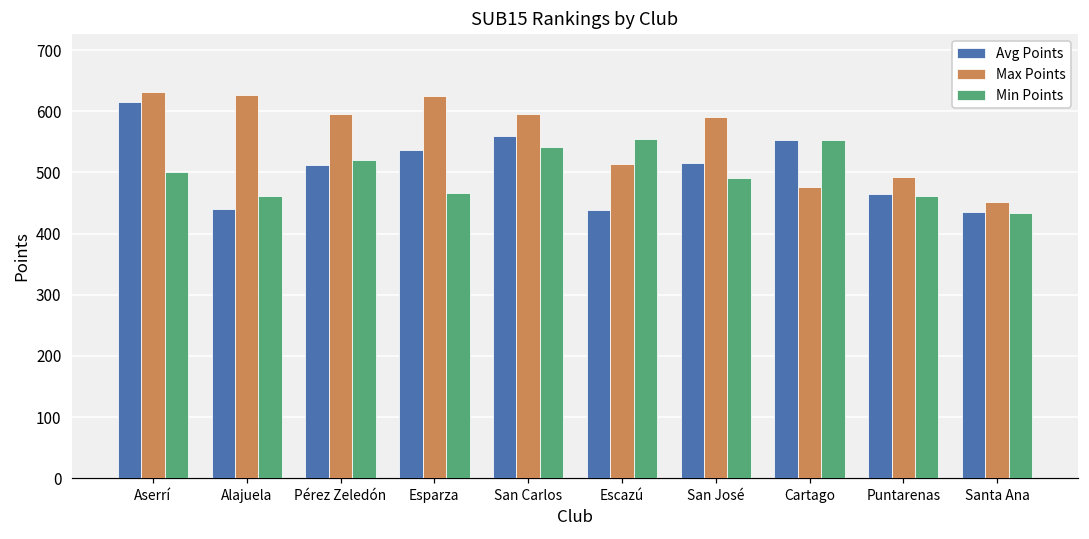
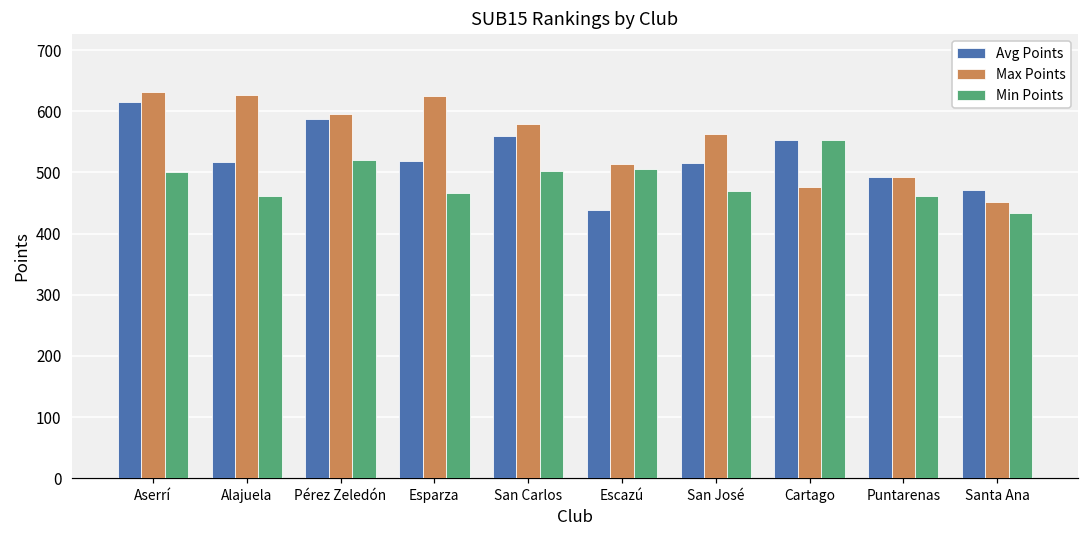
  {
    "Avg Points": {
      "Aserrí": 620,
-     "Alajuela": 440,
-     "Pérez Zeledón": 510,
-     "Esparza": 540,
+     "Alajuela": 520,
+     "Pérez Zeledón": 590,
+     "Esparza": 520,
      "San Carlos": 560,
      "Escazú": 440,
      "San José": 520,
      "Cartago": 550,
-     "Puntarenas": 470,
-     "Santa Ana": 440
+     "Puntarenas": 490,
+     "Santa Ana": 470
    },
    "Max Points": {
      "Aserrí": 630,
      "Alajuela": 630,
      "Pérez Zeledón": 600,
      "Esparza": 630,
-     "San Carlos": 600,
+     "San Carlos": 580,
      "Escazú": 510,
-     "San José": 590,
+     "San José": 560,
      "Cartago": 480,
      "Puntarenas": 490,
      "Santa Ana": 450
    },
    "Min Points": {
      "Aserrí": 500,
      "Alajuela": 460,
      "Pérez Zeledón": 520,
      "Esparza": 470,
-     "San Carlos": 540,
-     "Escazú": 560,
-     "San José": 490,
+     "San Carlos": 500,
+     "Escazú": 510,
+     "San José": 470,
      "Cartago": 550,
      "Puntarenas": 460,
      "Santa Ana": 430
    }
  }
